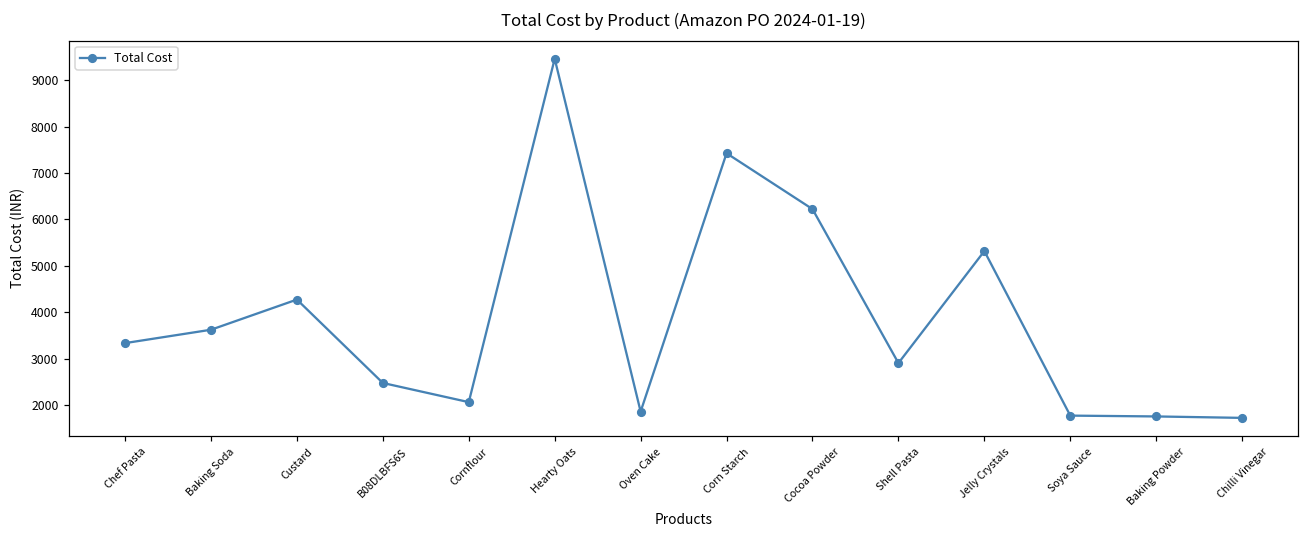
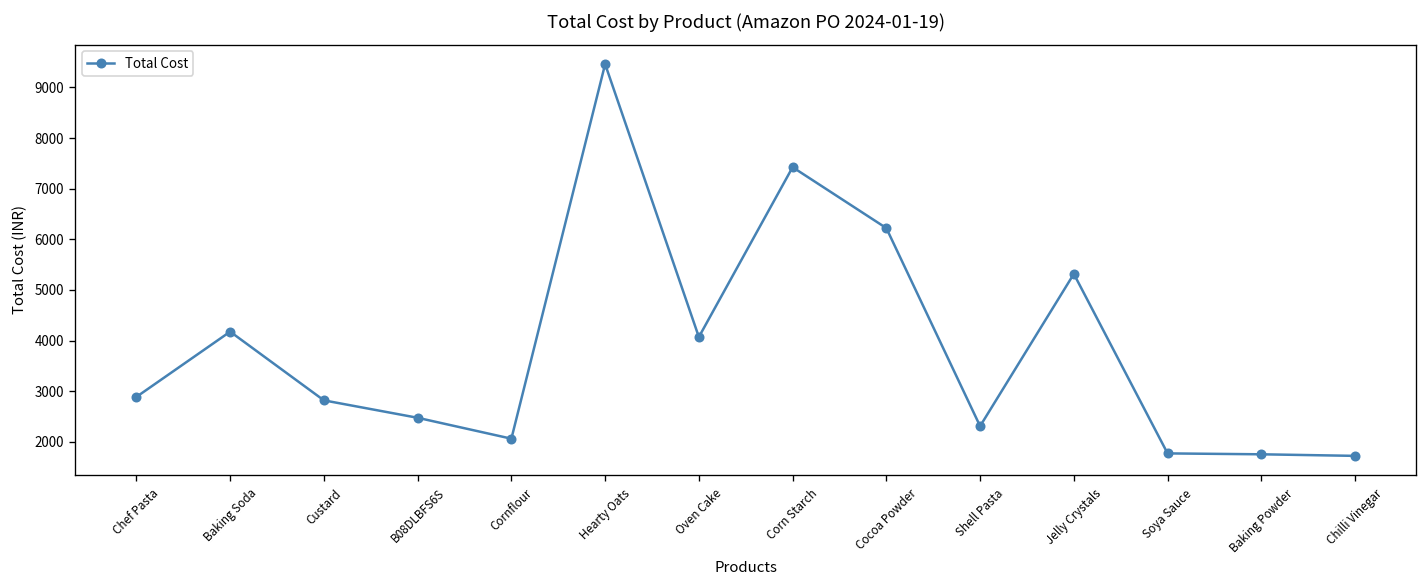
  {
-   "Chef Pasta": 3300,
-   "Baking Soda": 3600,
-   "Custard": 4300,
+   "Chef Pasta": 2900,
+   "Baking Soda": 4200,
+   "Custard": 2800,
    "B08DLBFS6S": 2500,
    "Cornflour": 2100,
    "Hearty Oats": 9500,
-   "Oven Cake": 1900,
+   "Oven Cake": 4100,
    "Corn Starch": 7400,
    "Cocoa Powder": 6200,
-   "Shell Pasta": 2900,
+   "Shell Pasta": 2300,
    "Jelly Crystals": 5300,
    "Soya Sauce": 1800,
    "Baking Powder": 1800,
    "Chilli Vinegar": 1700
  }
